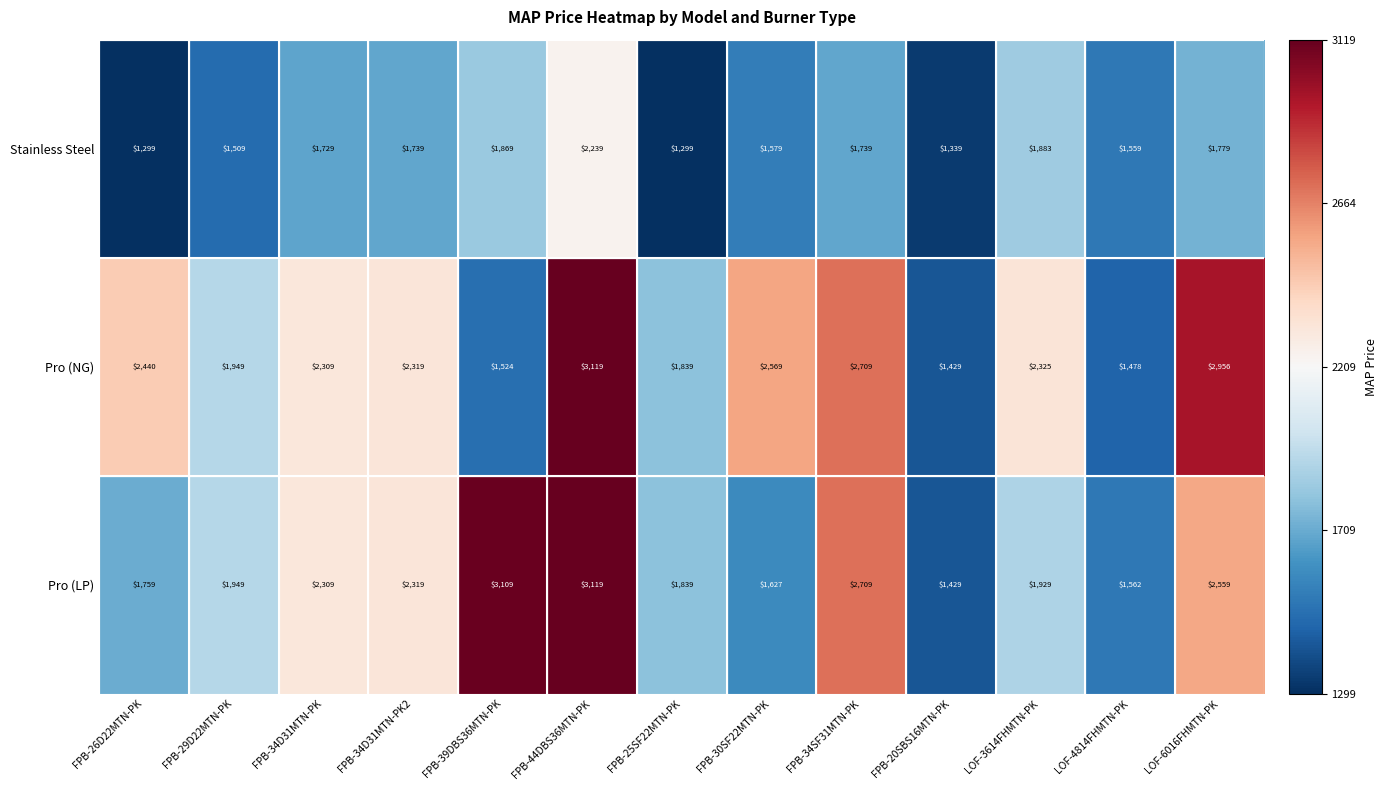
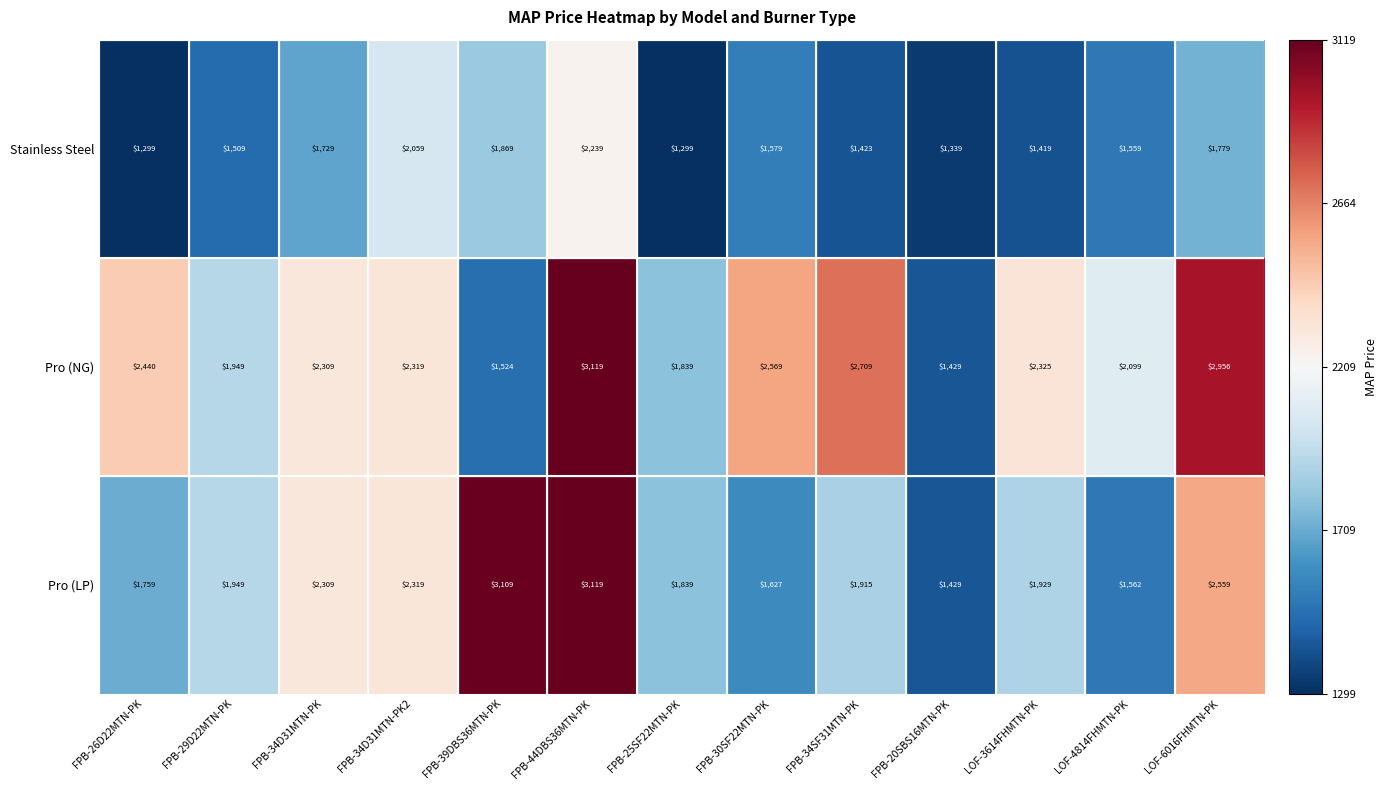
  {
    "Stainless Steel": {
      "FPB-26D22MTN-PK": "$1,299",
      "FPB-29D22MTN-PK": "$1,509",
      "FPB-34D31MTN-PK": "$1,729",
-     "FPB-34D31MTN-PK2": "$1,739",
+     "FPB-34D31MTN-PK2": "$2,059",
      "FPB-39DBS36MTN-PK": "$1,869",
      "FPB-44DBS36MTN-PK": "$2,239",
      "FPB-25SF22MTN-PK": "$1,299",
      "FPB-30SF22MTN-PK": "$1,579",
-     "FPB-34SF31MTN-PK": "$1,739",
+     "FPB-34SF31MTN-PK": "$1,423",
      "FPB-20SBS16MTN-PK": "$1,339",
-     "LOF-3614FHMTN-PK": "$1,883",
+     "LOF-3614FHMTN-PK": "$1,419",
      "LOF-4814FHMTN-PK": "$1,559",
      "LOF-6016FHMTN-PK": "$1,779"
    },
    "Pro (NG)": {
      "FPB-26D22MTN-PK": "$2,440",
      "FPB-29D22MTN-PK": "$1,949",
      "FPB-34D31MTN-PK": "$2,309",
      "FPB-34D31MTN-PK2": "$2,319",
      "FPB-39DBS36MTN-PK": "$1,524",
      "FPB-44DBS36MTN-PK": "$3,119",
      "FPB-25SF22MTN-PK": "$1,839",
      "FPB-30SF22MTN-PK": "$2,569",
      "FPB-34SF31MTN-PK": "$2,709",
      "FPB-20SBS16MTN-PK": "$1,429",
      "LOF-3614FHMTN-PK": "$2,325",
-     "LOF-4814FHMTN-PK": "$1,478",
+     "LOF-4814FHMTN-PK": "$2,099",
      "LOF-6016FHMTN-PK": "$2,956"
    },
    "Pro (LP)": {
      "FPB-26D22MTN-PK": "$1,759",
      "FPB-29D22MTN-PK": "$1,949",
      "FPB-34D31MTN-PK": "$2,309",
      "FPB-34D31MTN-PK2": "$2,319",
      "FPB-39DBS36MTN-PK": "$3,109",
      "FPB-44DBS36MTN-PK": "$3,119",
      "FPB-25SF22MTN-PK": "$1,839",
      "FPB-30SF22MTN-PK": "$1,627",
-     "FPB-34SF31MTN-PK": "$2,709",
+     "FPB-34SF31MTN-PK": "$1,915",
      "FPB-20SBS16MTN-PK": "$1,429",
      "LOF-3614FHMTN-PK": "$1,929",
      "LOF-4814FHMTN-PK": "$1,562",
      "LOF-6016FHMTN-PK": "$2,559"
    }
  }
